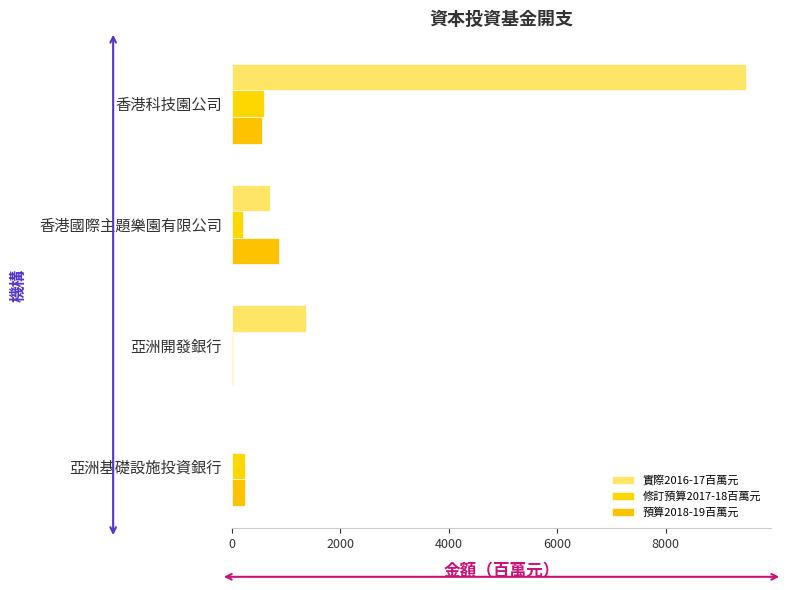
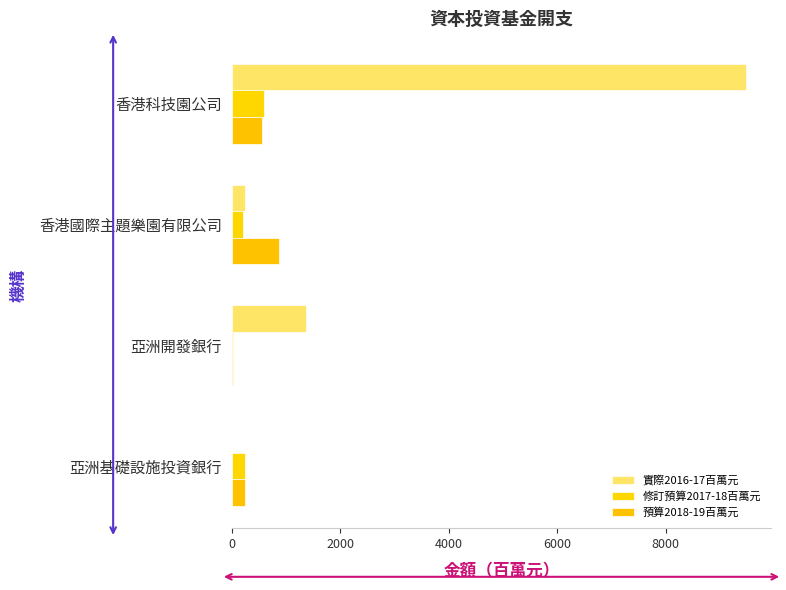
  {
    "實際2016-17百萬元": {
      "香港科技園公司": 9500,
-     "香港國際主題樂園有限公司": 700,
+     "香港國際主題樂園有限公司": 300,
      "亞洲開發銀行": 1400,
      "亞洲基礎設施投資銀行": 0
    }
  }
